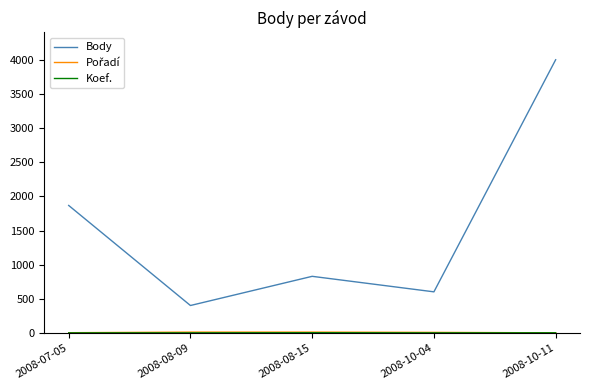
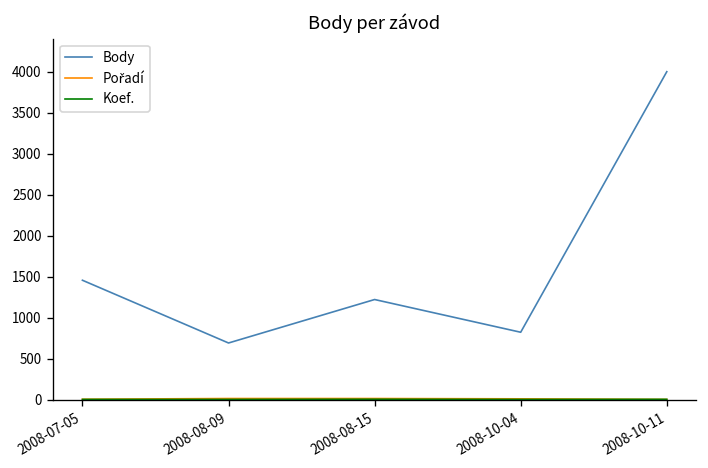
  {
    "Body": {
-     "2008-07-05": 1900,
-     "2008-08-09": 400,
-     "2008-08-15": 800,
-     "2008-10-04": 600,
+     "2008-07-05": 1500,
+     "2008-08-09": 700,
+     "2008-08-15": 1200,
+     "2008-10-04": 800,
      "2008-10-11": 4000
    }
  }
